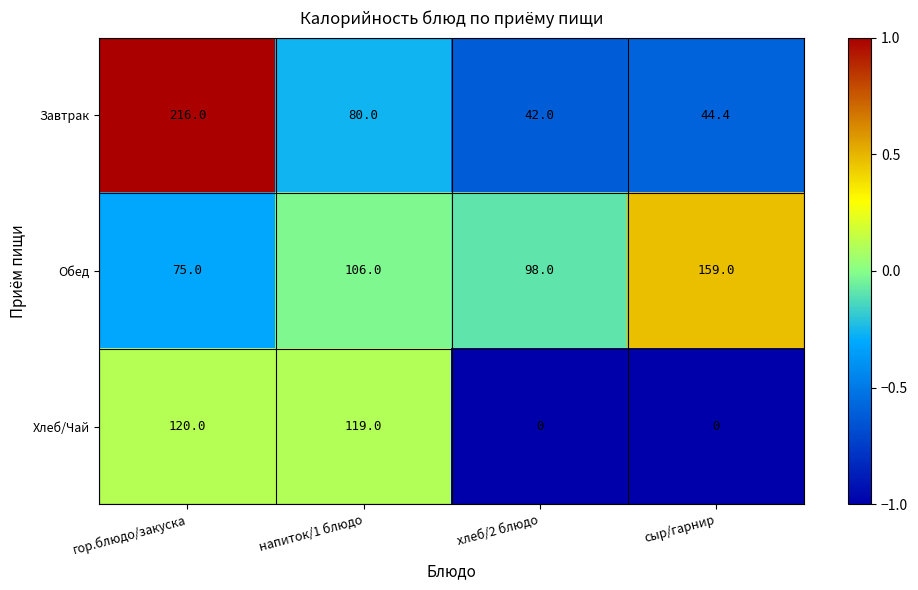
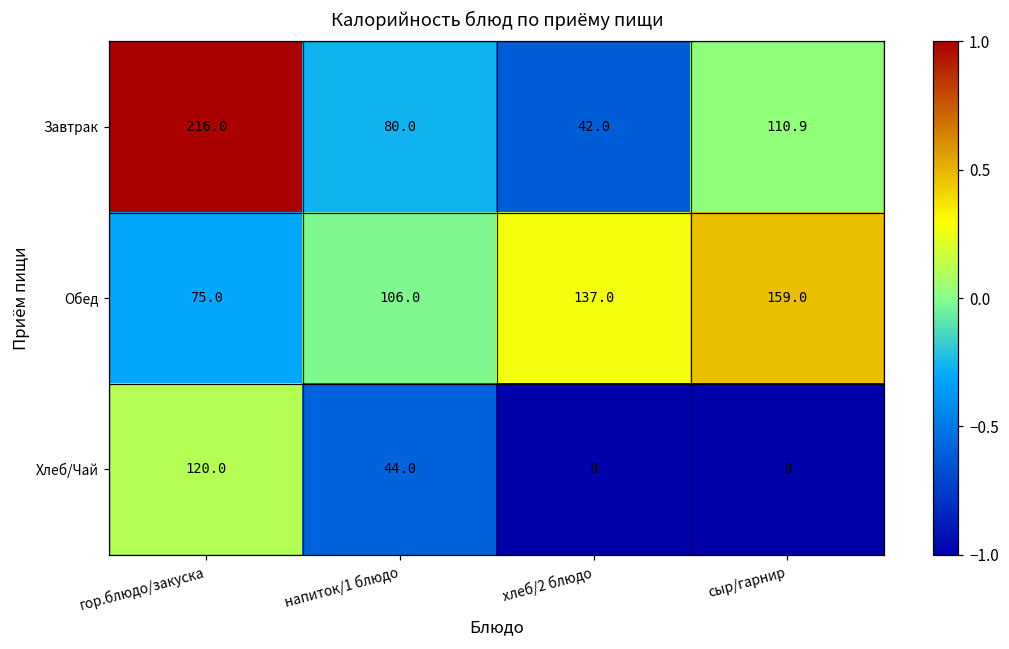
  {
    "Завтрак": {
      "гор.блюдо/закуска": 216.0,
      "напиток/1 блюдо": 80.0,
      "хлеб/2 блюдо": 42.0,
-     "сыр/гарнир": 44.4
+     "сыр/гарнир": 110.9
    },
    "Обед": {
      "гор.блюдо/закуска": 75.0,
      "напиток/1 блюдо": 106.0,
-     "хлеб/2 блюдо": 98.0,
+     "хлеб/2 блюдо": 137.0,
      "сыр/гарнир": 159.0
    },
    "Хлеб/Чай": {
      "гор.блюдо/закуска": 120.0,
-     "напиток/1 блюдо": 119.0,
+     "напиток/1 блюдо": 44.0,
      "хлеб/2 блюдо": 0,
      "сыр/гарнир": 0
    }
  }
